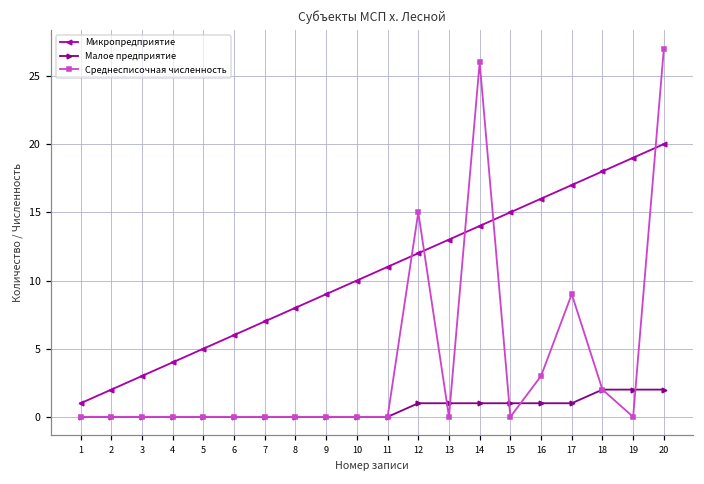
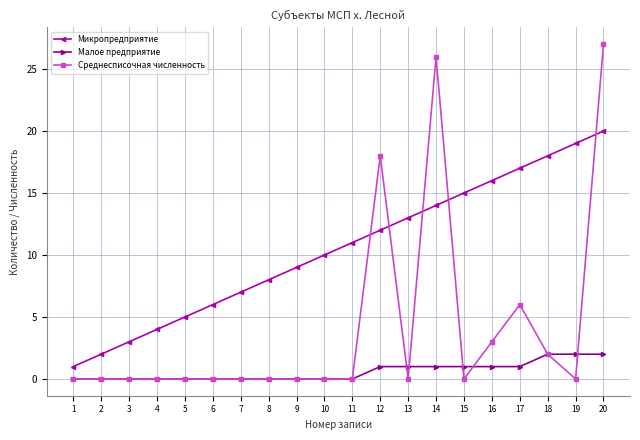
  {
    "Среднесписочная численность": {
-     "12": 15,
+     "12": 18,
      "13": 0,
      "14": 26,
      "15": 0,
      "16": 3,
-     "17": 9,
+     "17": 6,
      "19": 0,
      "20": 27
    }
  }
